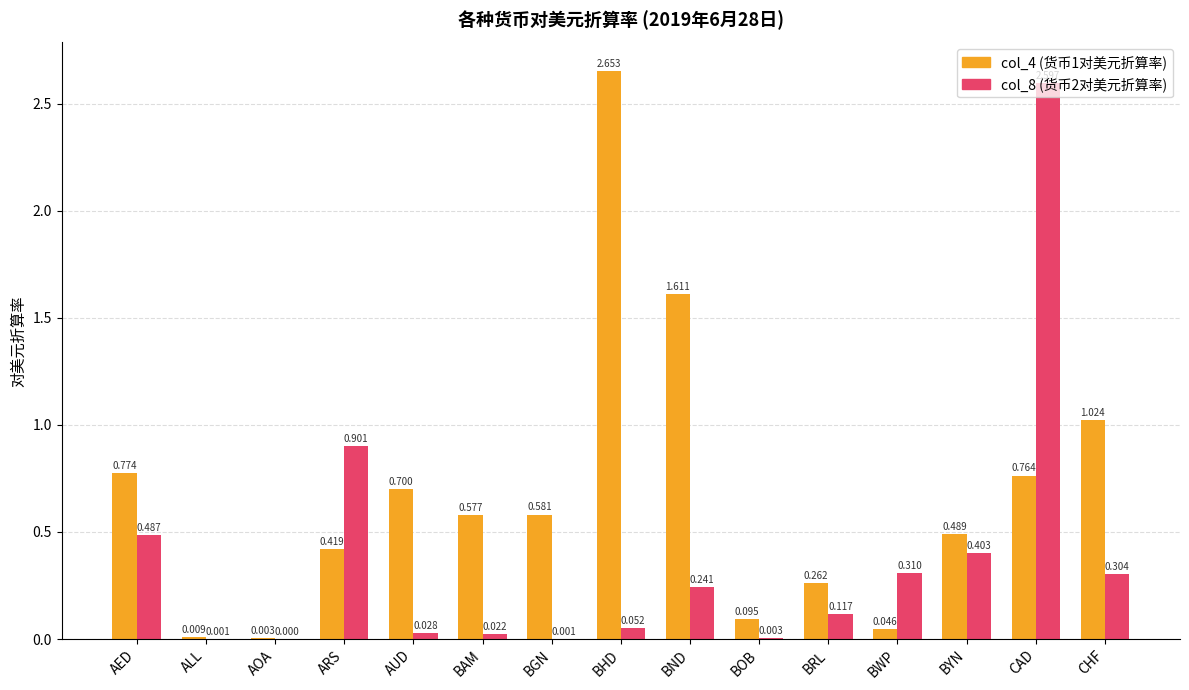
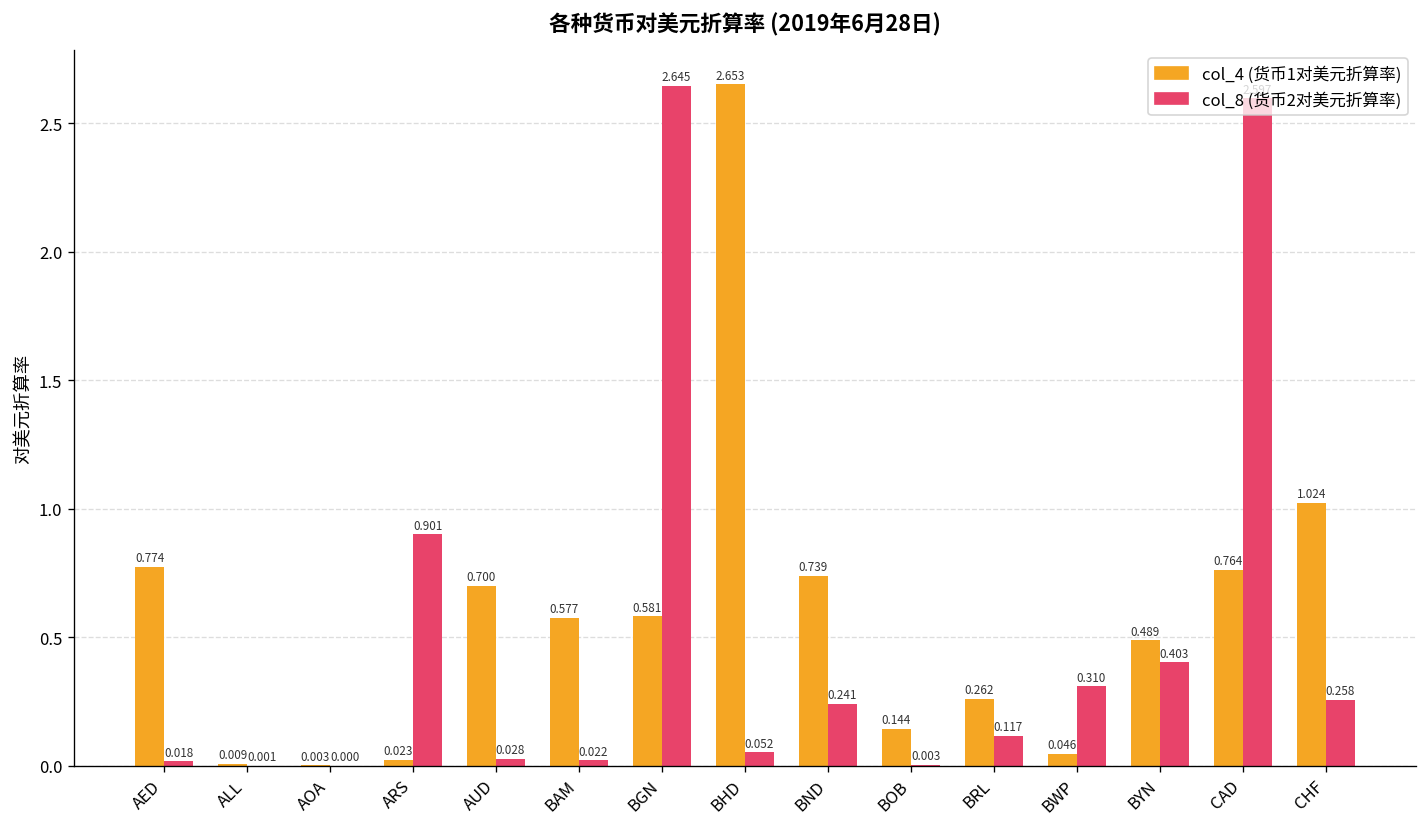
  {
    "col_4 (货币1对美元折算率)": {
      "AED": 0.774,
      "ALL": 0.009,
      "AOA": 0.003,
-     "ARS": 0.419,
+     "ARS": 0.023,
      "AUD": 0.700,
      "BAM": 0.577,
      "BGN": 0.581,
      "BHD": 2.653,
-     "BND": 1.611,
-     "BOB": 0.095,
+     "BND": 0.739,
+     "BOB": 0.144,
      "BRL": 0.262,
      "BWP": 0.046,
      "BYN": 0.489,
      "CAD": 0.764,
      "CHF": 1.024
    },
    "col_8 (货币2对美元折算率)": {
-     "AED": 0.487,
+     "AED": 0.018,
      "ALL": 0.001,
      "AOA": 0.000,
      "ARS": 0.901,
      "AUD": 0.028,
      "BAM": 0.022,
-     "BGN": 0.001,
+     "BGN": 2.645,
      "BHD": 0.052,
      "BND": 0.241,
      "BOB": 0.003,
      "BRL": 0.117,
      "BWP": 0.310,
      "BYN": 0.403,
-     "CHF": 0.304
+     "CHF": 0.258
    }
  }
